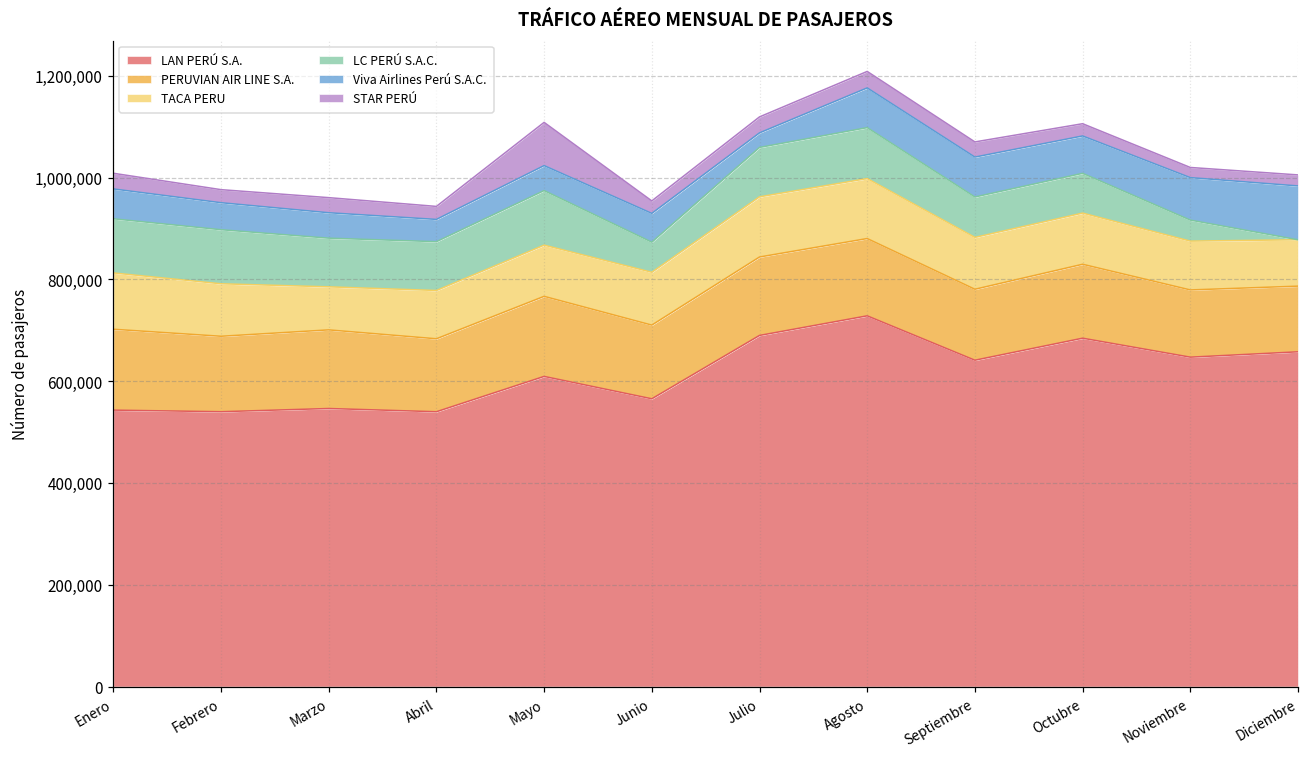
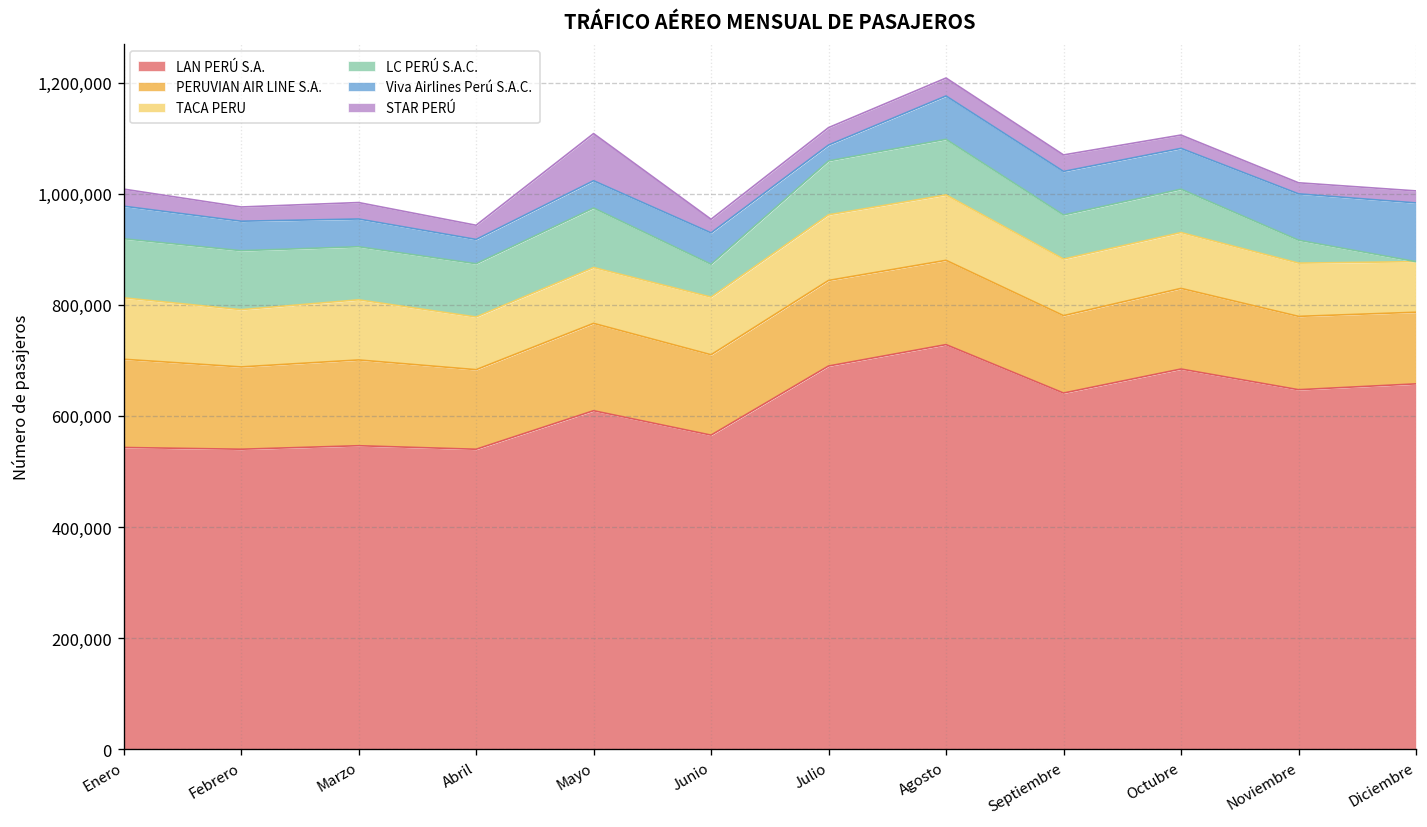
  {
    "LAN PERÚ S.A.": {
      "Enero": "540,000",
      "Febrero": "540,000",
      "Marzo": "550,000",
      "Abril": "540,000",
      "Mayo": "610,000",
      "Junio": "570,000",
      "Julio": "690,000",
      "Agosto": "730,000",
      "Septiembre": "640,000",
      "Octubre": "680,000",
      "Noviembre": "650,000",
      "Diciembre": "660,000"
    },
    "PERUVIAN AIR LINE S.A.": {
      "Enero": "160,000",
      "Febrero": "150,000",
      "Marzo": "150,000",
      "Abril": "140,000",
      "Mayo": "160,000",
      "Junio": "140,000",
      "Julio": "150,000",
      "Agosto": "150,000",
      "Septiembre": "140,000",
      "Octubre": "150,000",
      "Noviembre": "130,000",
      "Diciembre": "130,000"
    },
    "TACA PERU": {
      "Enero": "110,000",
      "Febrero": "100,000",
-     "Marzo": "80,000",
+     "Marzo": "110,000",
      "Abril": "90,000",
      "Mayo": "100,000",
      "Junio": "100,000",
      "Julio": "120,000",
      "Agosto": "120,000",
      "Septiembre": "100,000",
      "Octubre": "100,000",
      "Noviembre": "100,000"
    },
    "LC PERÚ S.A.C.": {
      "Enero": "110,000",
      "Febrero": "110,000",
      "Marzo": "100,000",
      "Abril": "100,000",
      "Mayo": "110,000",
      "Junio": "60,000",
      "Julio": "100,000",
      "Agosto": "100,000",
      "Septiembre": "80,000",
      "Octubre": "80,000",
      "Noviembre": "40,000"
    },
    "Viva Airlines Perú S.A.C.": {
      "Enero": "60,000",
      "Febrero": "50,000",
      "Marzo": "50,000",
      "Abril": "40,000",
      "Mayo": "50,000",
      "Junio": "60,000",
      "Julio": "30,000",
      "Agosto": "80,000",
      "Septiembre": "80,000",
      "Octubre": "70,000",
      "Noviembre": "80,000",
      "Diciembre": "110,000"
    },
    "STAR PERÚ": {
      "Enero": "30,000",
      "Febrero": "30,000",
      "Marzo": "30,000",
      "Abril": "30,000",
      "Mayo": "80,000",
      "Junio": "20,000",
      "Julio": "30,000",
      "Agosto": "30,000",
      "Septiembre": "30,000",
      "Octubre": "20,000",
      "Noviembre": "20,000",
      "Diciembre": "20,000"
    }
  }
